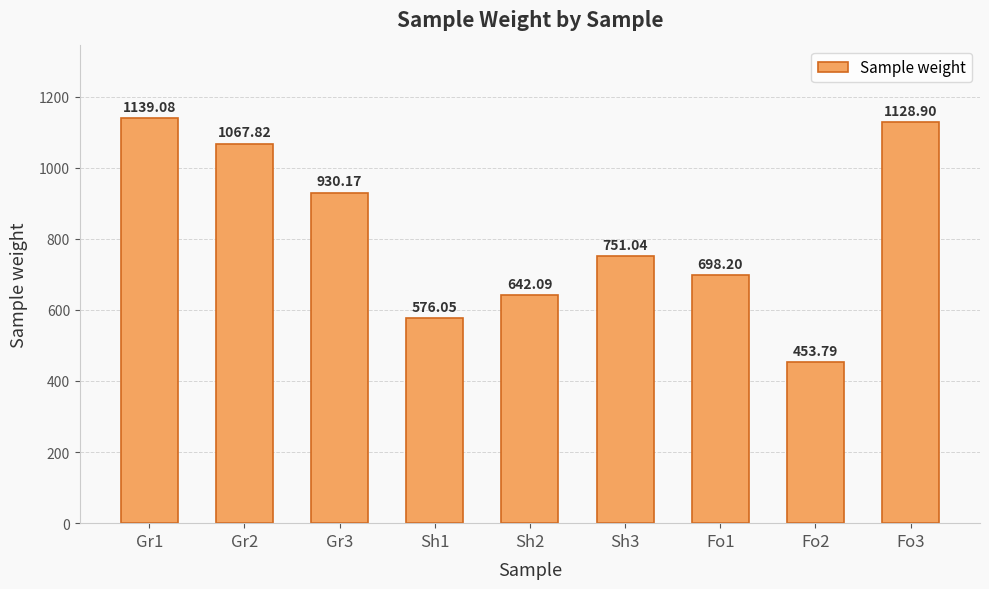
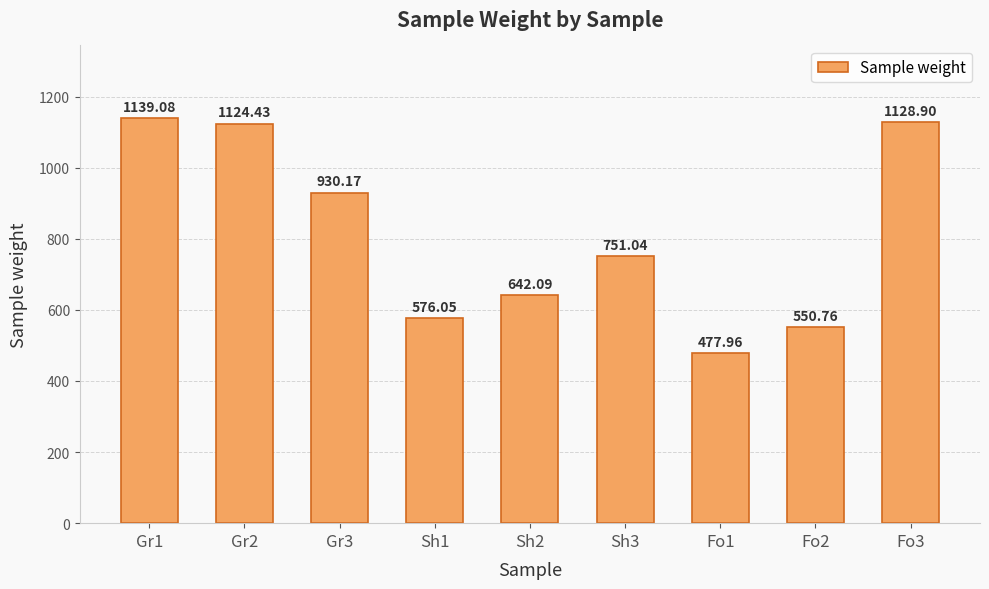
  {
    "Gr1": 1139.08,
-   "Gr2": 1067.82,
+   "Gr2": 1124.43,
    "Gr3": 930.17,
    "Sh1": 576.05,
    "Sh2": 642.09,
    "Sh3": 751.04,
-   "Fo1": 698.20,
-   "Fo2": 453.79,
+   "Fo1": 477.96,
+   "Fo2": 550.76,
    "Fo3": 1128.90
  }
